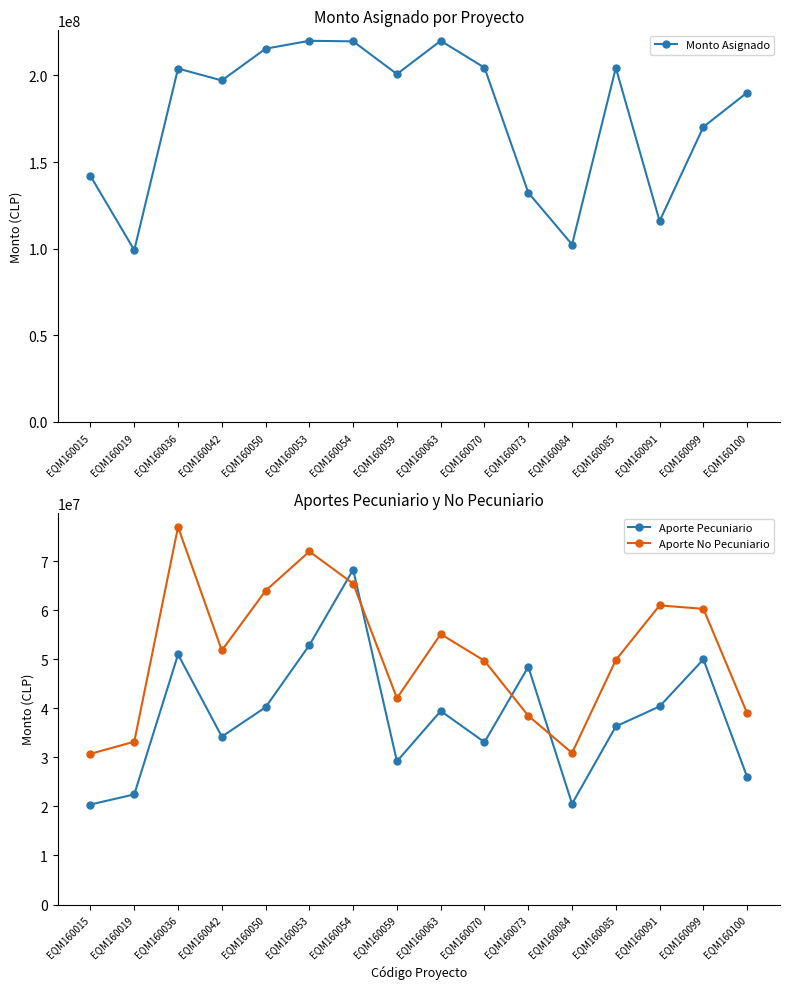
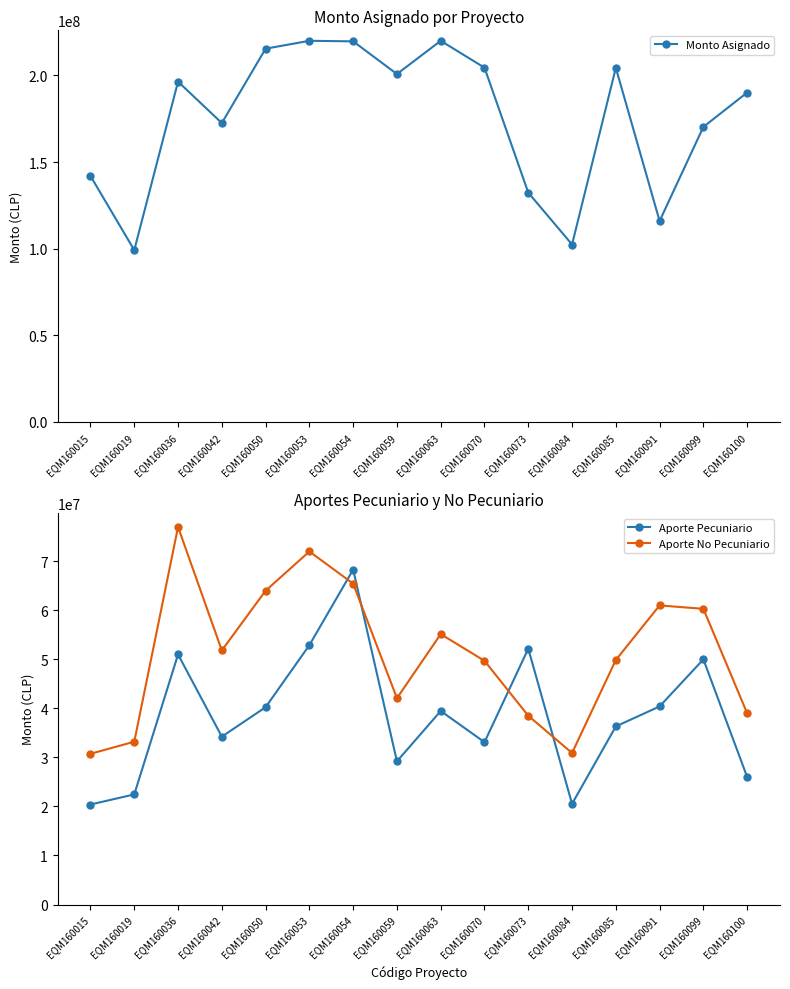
  {
    "Monto Asignado por Proyecto": {
      "EQM160015": 142000000,
      "EQM160019": 99000000,
-     "EQM160036": 204000000,
-     "EQM160042": 197000000,
+     "EQM160036": 196000000,
+     "EQM160042": 173000000,
      "EQM160050": 215000000,
      "EQM160053": 220000000,
      "EQM160054": 220000000,
      "EQM160059": 201000000,
      "EQM160063": 220000000,
      "EQM160070": 204000000,
      "EQM160073": 132000000,
      "EQM160084": 102000000,
      "EQM160085": 204000000,
      "EQM160091": 116000000,
      "EQM160099": 170000000,
      "EQM160100": 190000000
    },
    "Aportes Pecuniario y No Pecuniario": {
      "Aporte Pecuniario": {
        "EQM160015": 20000000,
        "EQM160019": 22000000,
        "EQM160036": 51000000,
        "EQM160042": 34000000,
        "EQM160050": 40000000,
        "EQM160053": 53000000,
        "EQM160054": 68000000,
        "EQM160059": 29000000,
        "EQM160063": 39000000,
        "EQM160070": 33000000,
-       "EQM160073": 48000000,
+       "EQM160073": 52000000,
        "EQM160084": 21000000,
        "EQM160085": 36000000,
        "EQM160091": 40000000,
        "EQM160099": 50000000,
        "EQM160100": 26000000
      },
      "Aporte No Pecuniario": {
        "EQM160015": 31000000,
        "EQM160019": 33000000,
        "EQM160036": 77000000,
        "EQM160042": 52000000,
        "EQM160050": 64000000,
        "EQM160053": 72000000,
        "EQM160054": 65000000,
        "EQM160059": 42000000,
        "EQM160063": 55000000,
        "EQM160070": 50000000,
        "EQM160073": 38000000,
        "EQM160084": 31000000,
        "EQM160085": 50000000,
        "EQM160091": 61000000,
        "EQM160099": 60000000,
        "EQM160100": 39000000
      }
    }
  }
